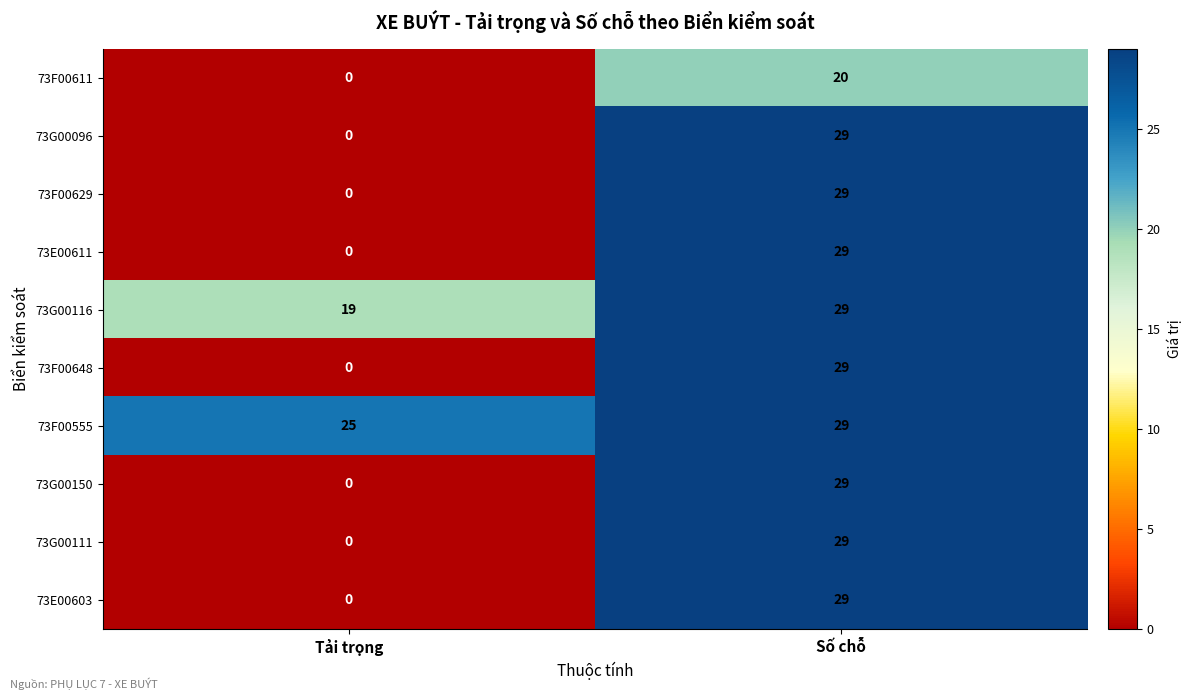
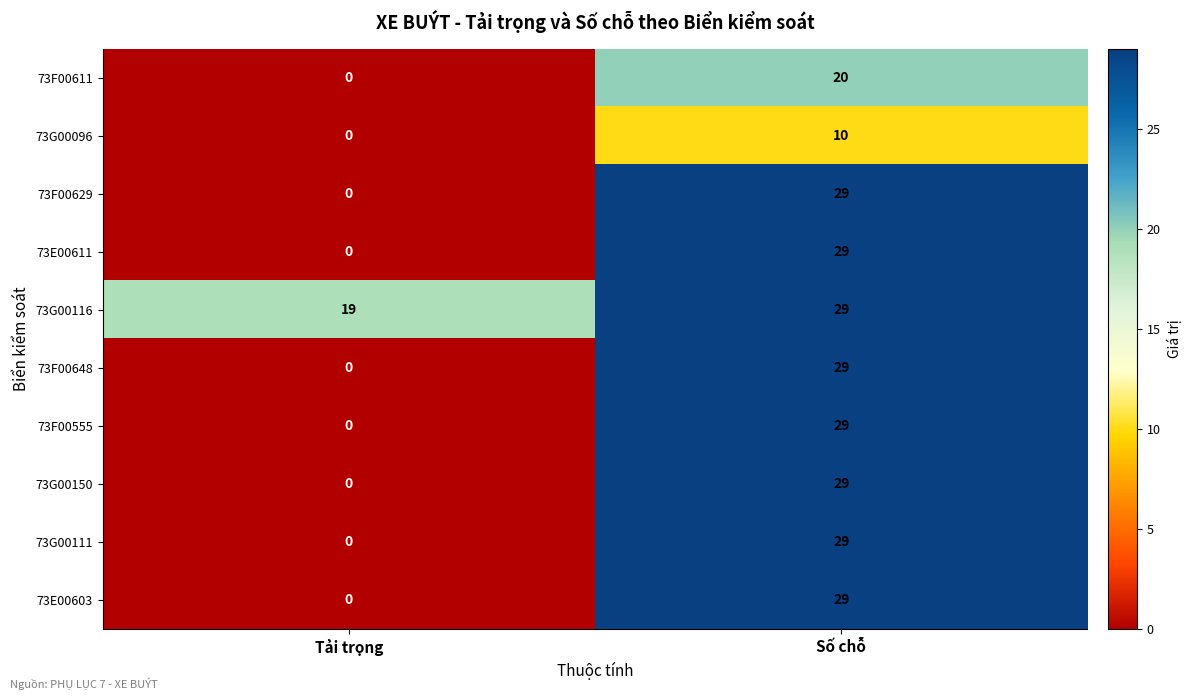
  {
    "73F00611": {
      "Tải trọng": 0,
      "Số chỗ": 20
    },
    "73G00096": {
      "Tải trọng": 0,
-     "Số chỗ": 29
+     "Số chỗ": 10
    },
    "73F00629": {
      "Tải trọng": 0,
      "Số chỗ": 29
    },
    "73E00611": {
      "Tải trọng": 0,
      "Số chỗ": 29
    },
    "73G00116": {
      "Tải trọng": 19,
      "Số chỗ": 29
    },
    "73F00648": {
      "Tải trọng": 0,
      "Số chỗ": 29
    },
    "73F00555": {
-     "Tải trọng": 25,
+     "Tải trọng": 0,
      "Số chỗ": 29
    },
    "73G00150": {
      "Tải trọng": 0,
      "Số chỗ": 29
    },
    "73G00111": {
      "Tải trọng": 0,
      "Số chỗ": 29
    },
    "73E00603": {
      "Tải trọng": 0,
      "Số chỗ": 29
    }
  }
